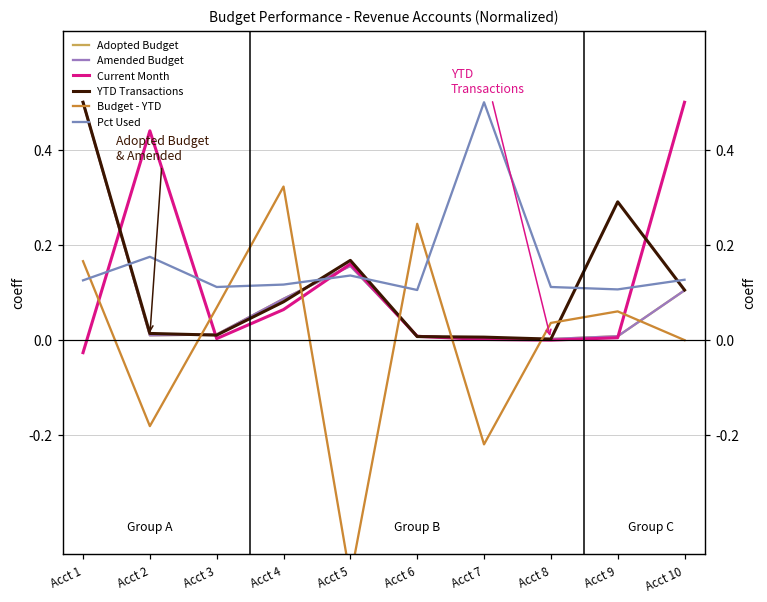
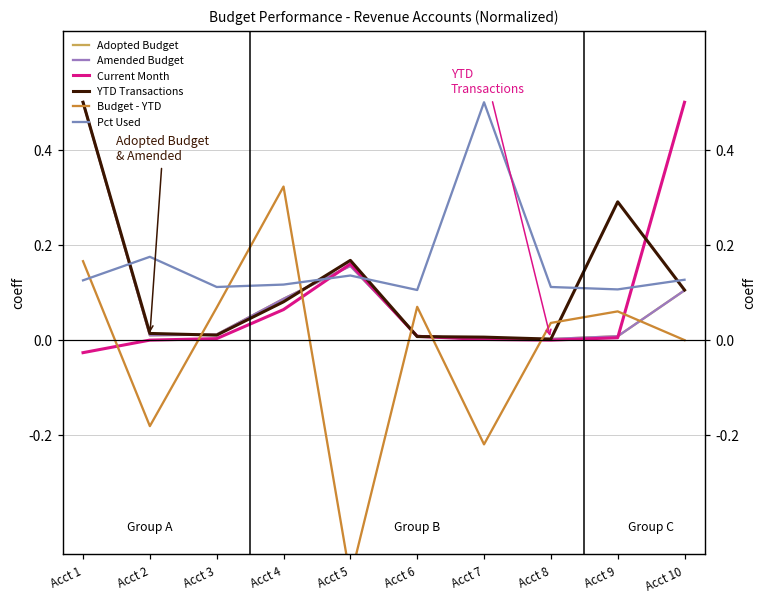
  {
    "Current Month": {
      "Acct 1": -0.03,
-     "Acct 2": 0.44,
+     "Acct 2": 0.00,
      "Acct 3": 0.00,
      "Acct 4": 0.06,
      "Acct 10": 0.50
    },
    "YTD Transactions": {
      "Acct 4": 0.08,
      "Acct 5": 0.17,
      "Acct 9": 0.29
    },
    "Budget - YTD": {
      "Acct 1": 0.17,
      "Acct 2": -0.18,
      "Acct 3": 0.07,
      "Acct 4": 0.32,
-     "Acct 6": 0.24,
+     "Acct 6": 0.07,
      "Acct 7": -0.22,
      "Acct 8": 0.04,
      "Acct 9": 0.06,
      "Acct 10": 0.00
    }
  }
